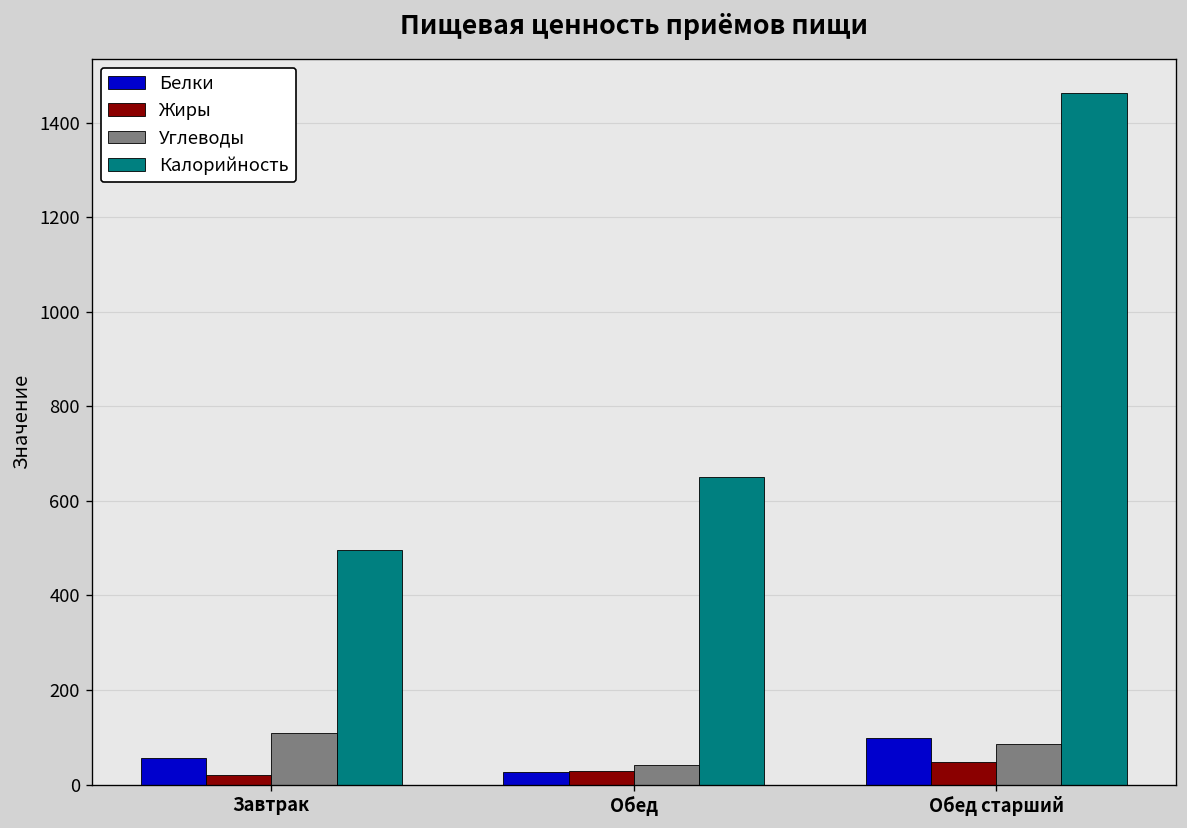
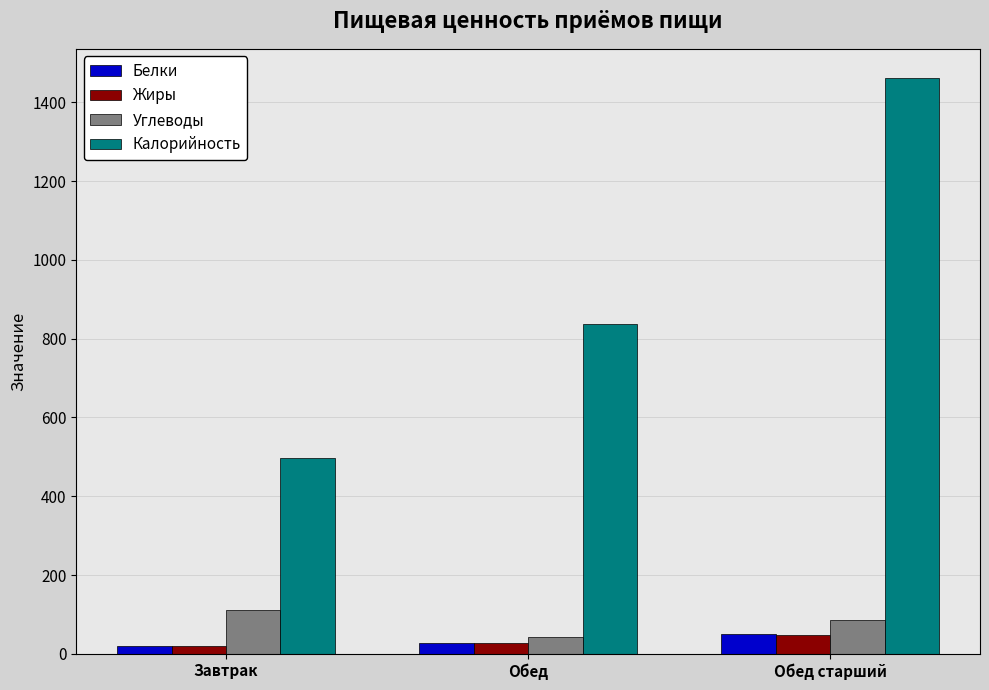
  {
    "Белки": {
-     "Завтрак": 60,
+     "Завтрак": 20,
      "Обед": 30,
-     "Обед старший": 100
+     "Обед старший": 50
    },
    "Жиры": {
      "Завтрак": 20,
      "Обед": 30,
      "Обед старший": 50
    },
    "Углеводы": {
      "Завтрак": 110,
      "Обед": 40,
      "Обед старший": 90
    },
    "Калорийность": {
      "Завтрак": 500,
-     "Обед": 650,
+     "Обед": 840,
      "Обед старший": 1460
    }
  }
